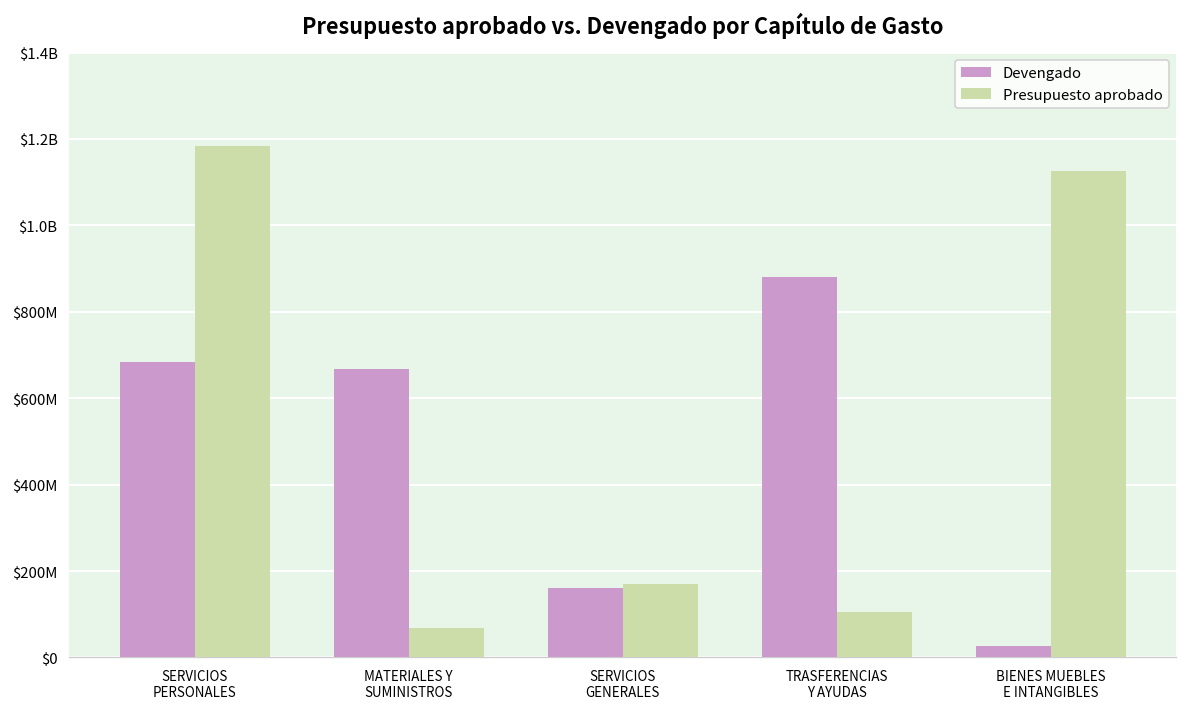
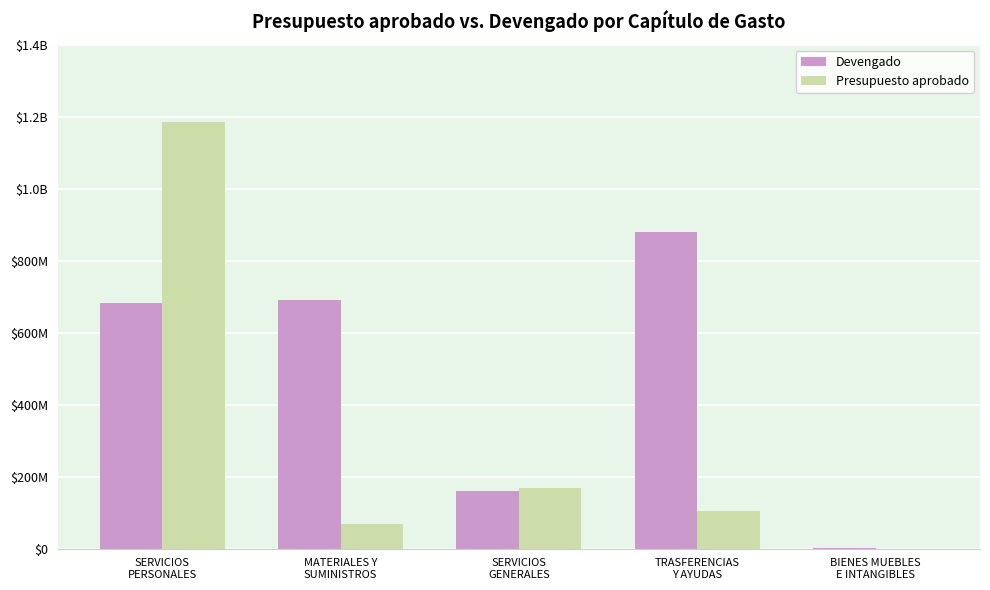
  {
    "Devengado": {
      "SERVICIOS PERSONALES": "$680000000",
-     "MATERIALES Y SUMINISTROS": "$670000000",
+     "MATERIALES Y SUMINISTROS": "$690000000",
      "SERVICIOS GENERALES": "$160000000",
      "TRASFERENCIAS Y AYUDAS": "$880000000",
-     "BIENES MUEBLES E INTANGIBLES": "$30000000"
+     "BIENES MUEBLES E INTANGIBLES": "$0"
    },
    "Presupuesto aprobado": {
      "SERVICIOS PERSONALES": "$1180000000",
      "MATERIALES Y SUMINISTROS": "$70000000",
      "SERVICIOS GENERALES": "$170000000",
      "TRASFERENCIAS Y AYUDAS": "$100000000",
-     "BIENES MUEBLES E INTANGIBLES": "$1130000000"
+     "BIENES MUEBLES E INTANGIBLES": "$0"
    }
  }
